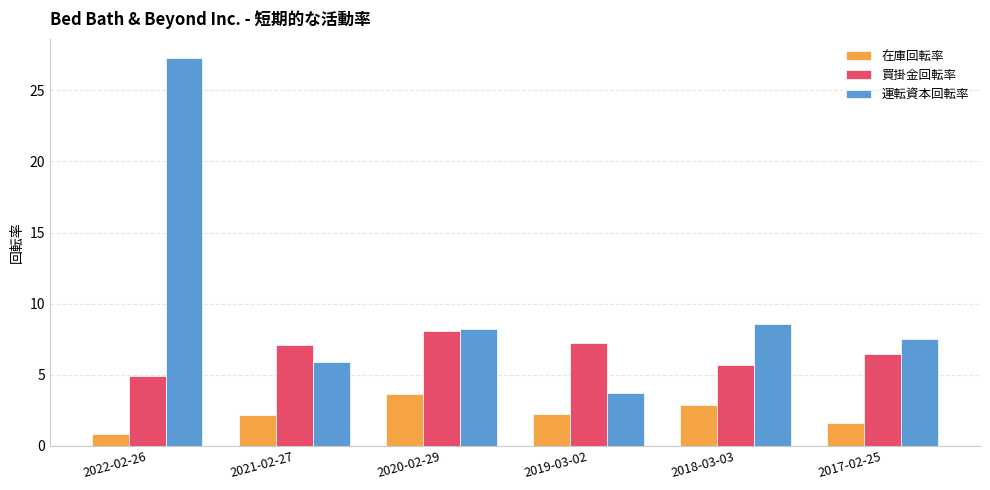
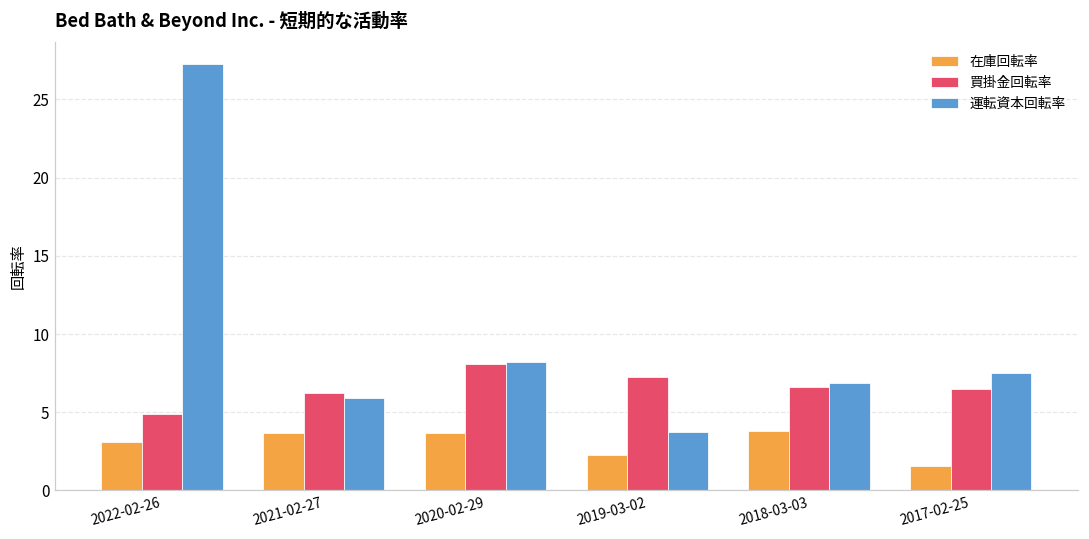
  {
    "在庫回転率": {
-     "2022-02-26": 0.9,
-     "2021-02-27": 2.2,
+     "2022-02-26": 3.1,
+     "2021-02-27": 3.7,
      "2020-02-29": 3.6,
      "2019-03-02": 2.3,
-     "2018-03-03": 2.9,
+     "2018-03-03": 3.8,
      "2017-02-25": 1.6
    },
    "買掛金回転率": {
      "2022-02-26": 4.9,
-     "2021-02-27": 7.1,
+     "2021-02-27": 6.2,
      "2020-02-29": 8.1,
      "2019-03-02": 7.2,
-     "2018-03-03": 5.7,
+     "2018-03-03": 6.6,
      "2017-02-25": 6.5
    },
    "運転資本回転率": {
      "2022-02-26": 27.3,
      "2021-02-27": 5.9,
      "2020-02-29": 8.2,
      "2019-03-02": 3.7,
-     "2018-03-03": 8.6,
+     "2018-03-03": 6.8,
      "2017-02-25": 7.5
    }
  }
